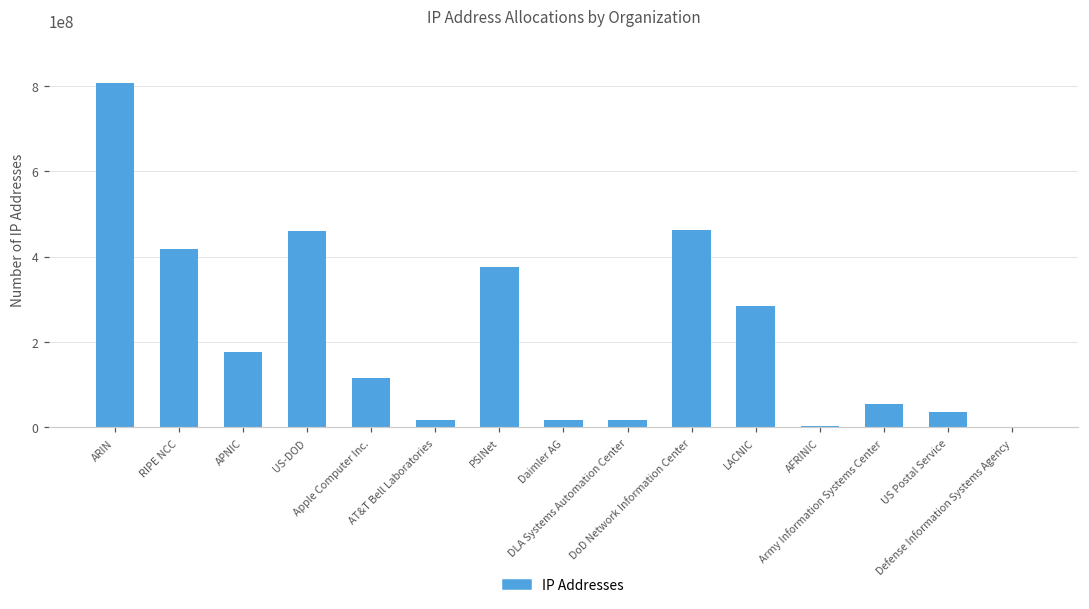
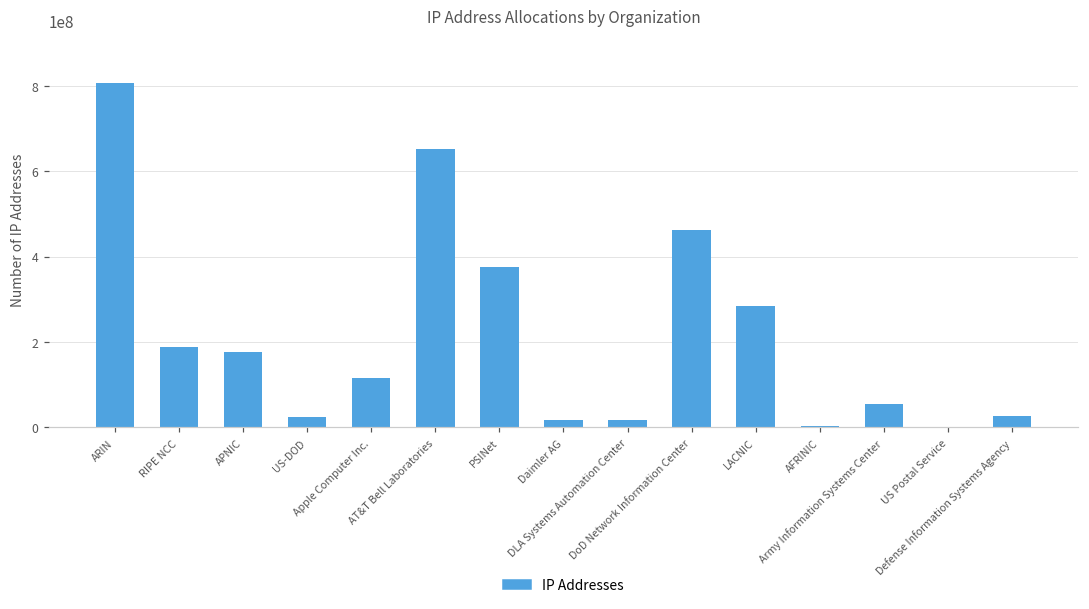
  {
    "ARIN": 810000000,
-   "RIPE NCC": 420000000,
+   "RIPE NCC": 190000000,
    "APNIC": 180000000,
-   "US-DOD": 460000000,
+   "US-DOD": 30000000,
    "Apple Computer Inc.": 120000000,
-   "AT&T Bell Laboratories": 20000000,
+   "AT&T Bell Laboratories": 650000000,
    "PSINet": 380000000,
    "Daimler AG": 20000000,
    "DLA Systems Automation Center": 20000000,
    "DoD Network Information Center": 460000000,
    "LACNIC": 290000000,
    "Army Information Systems Center": 50000000,
-   "US Postal Service": 40000000,
-   "Defense Information Systems Agency": 0
+   "US Postal Service": 0,
+   "Defense Information Systems Agency": 30000000
  }
